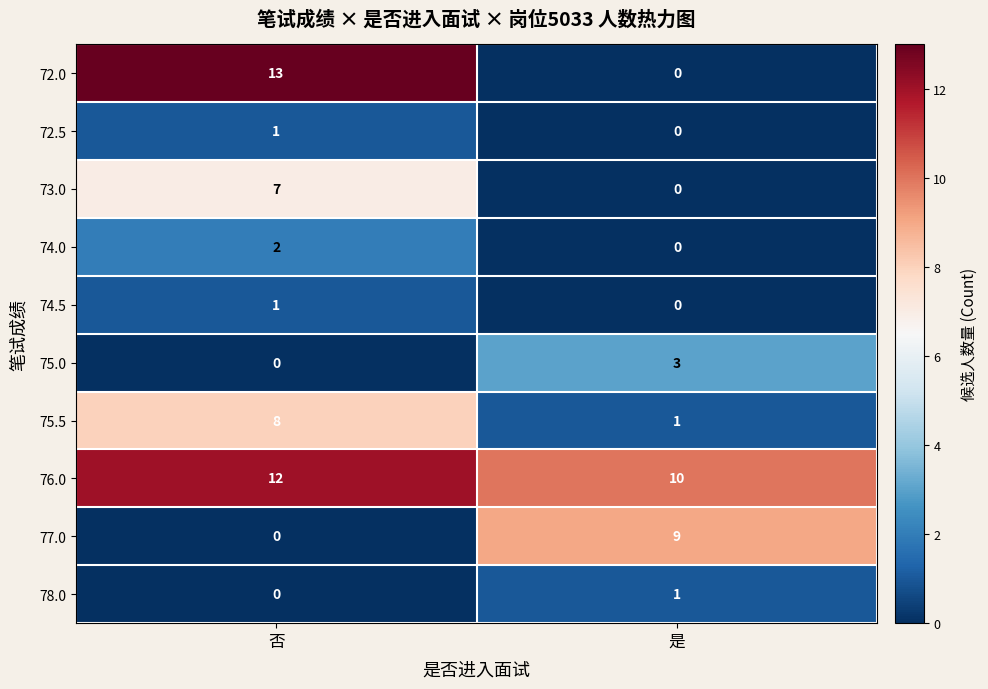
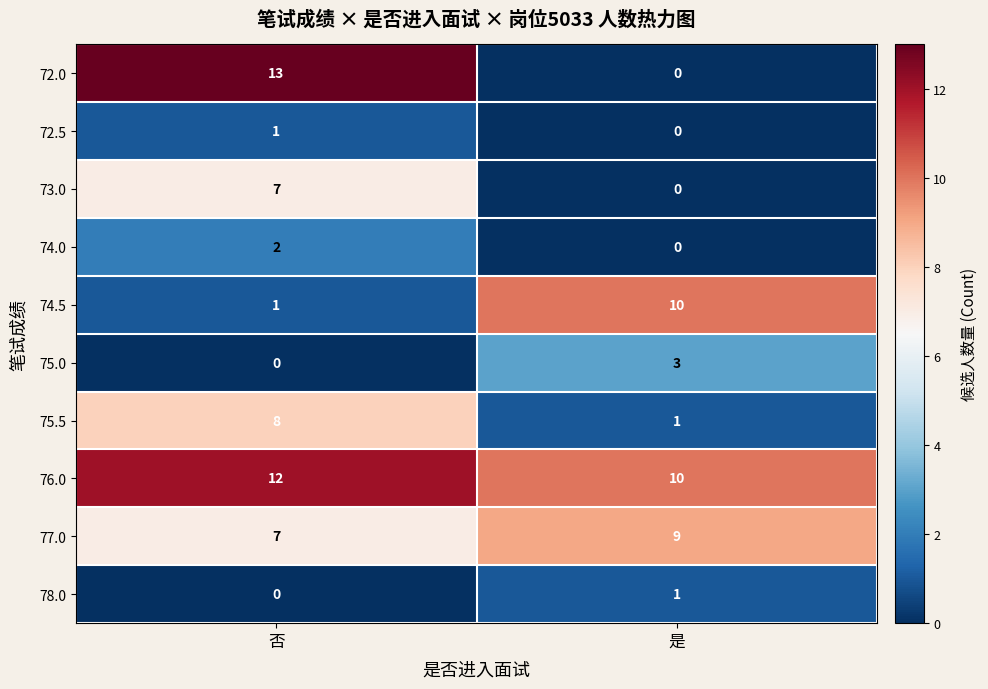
  {
    "72.0": {
      "否": 13,
      "是": 0
    },
    "72.5": {
      "否": 1,
      "是": 0
    },
    "73.0": {
      "否": 7,
      "是": 0
    },
    "74.0": {
      "否": 2,
      "是": 0
    },
    "74.5": {
      "否": 1,
-     "是": 0
+     "是": 10
    },
    "75.0": {
      "否": 0,
      "是": 3
    },
    "75.5": {
      "否": 8,
      "是": 1
    },
    "76.0": {
      "否": 12,
      "是": 10
    },
    "77.0": {
-     "否": 0,
+     "否": 7,
      "是": 9
    },
    "78.0": {
      "否": 0,
      "是": 1
    }
  }
